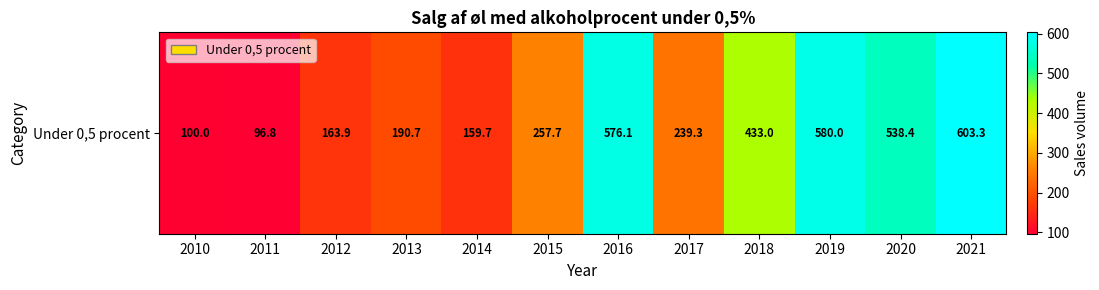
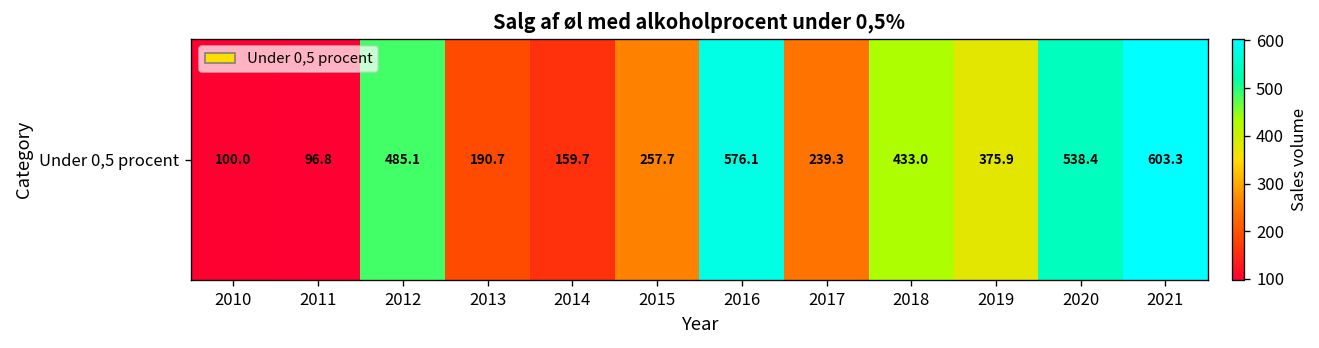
  {
    "Under 0,5 procent": {
      "2010": 100.0,
      "2011": 96.8,
-     "2012": 163.9,
+     "2012": 485.1,
      "2013": 190.7,
      "2014": 159.7,
      "2015": 257.7,
      "2016": 576.1,
      "2017": 239.3,
      "2018": 433.0,
-     "2019": 580.0,
+     "2019": 375.9,
      "2020": 538.4,
      "2021": 603.3
    }
  }
